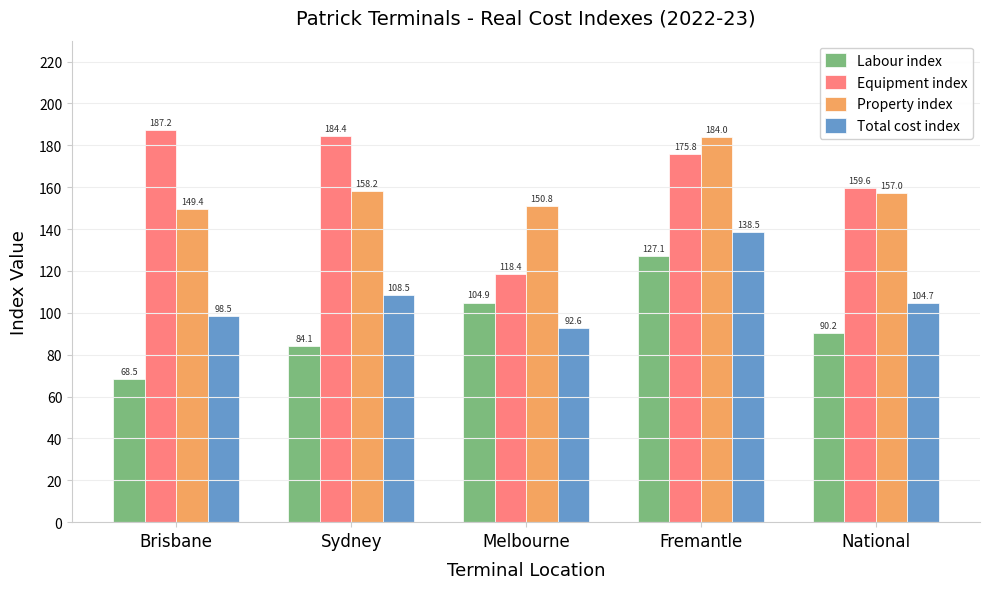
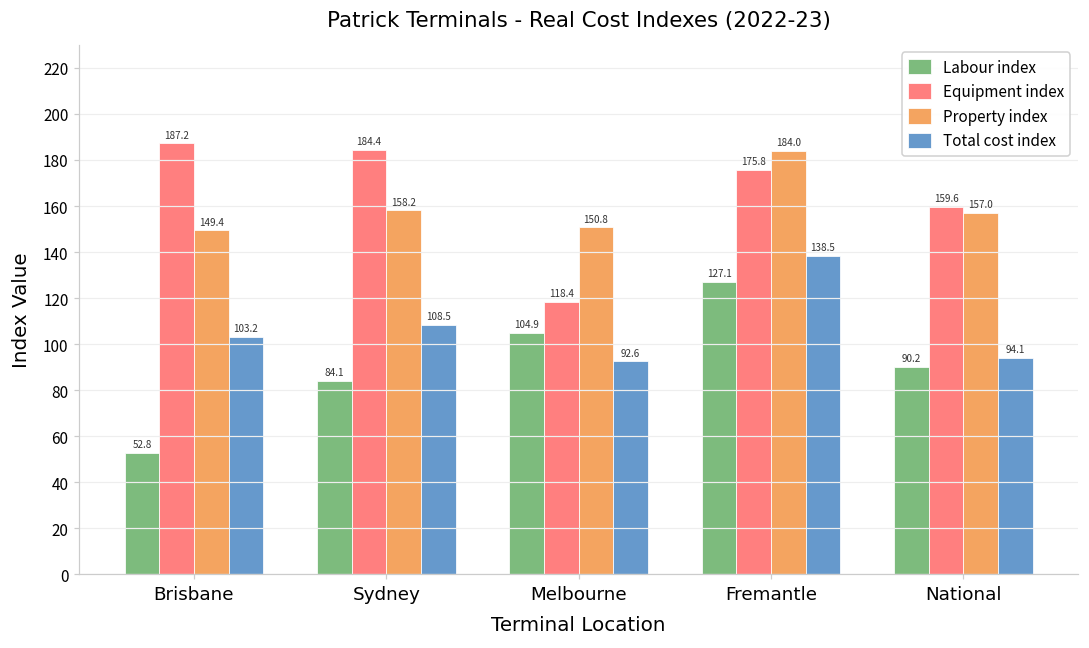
  {
    "Labour index": {
-     "Brisbane": 68.5,
+     "Brisbane": 52.8,
      "Sydney": 84.1,
      "Melbourne": 104.9,
      "Fremantle": 127.1,
      "National": 90.2
    },
    "Total cost index": {
-     "Brisbane": 98.5,
+     "Brisbane": 103.2,
      "Sydney": 108.5,
      "Melbourne": 92.6,
      "Fremantle": 138.5,
-     "National": 104.7
+     "National": 94.1
    }
  }
